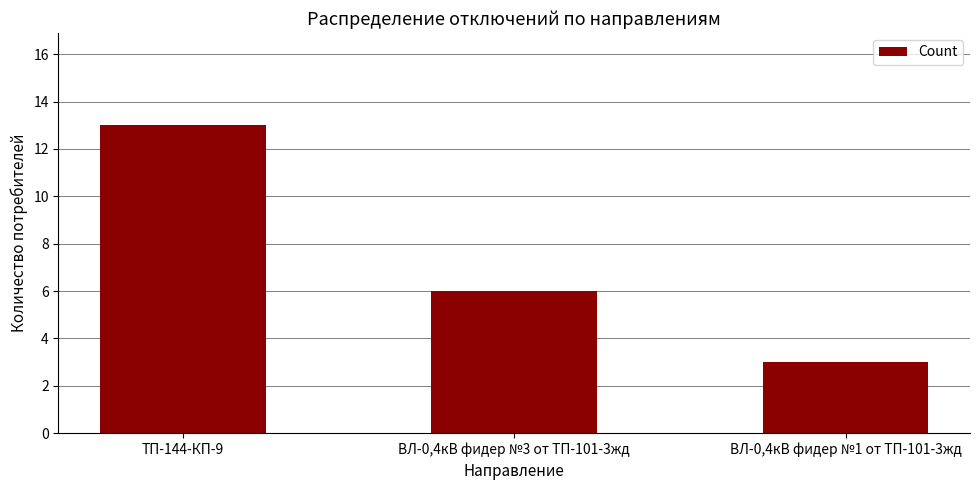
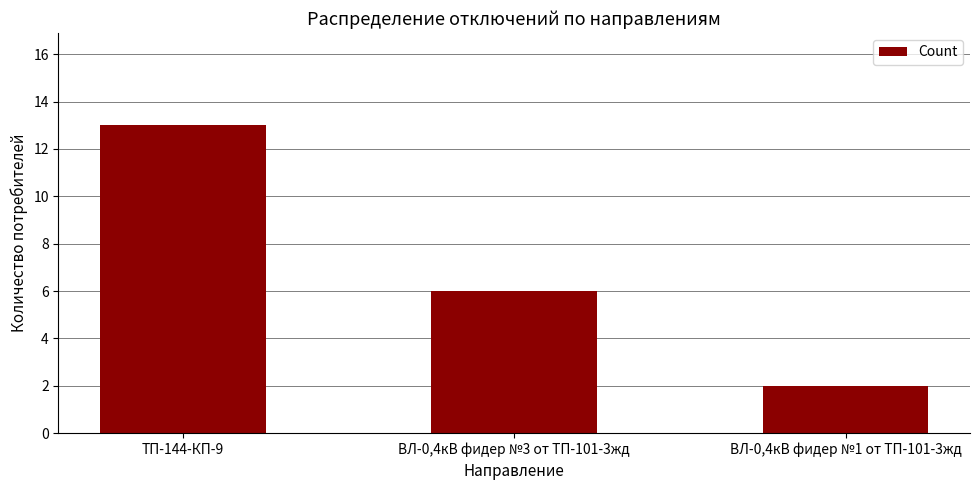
  {
    "ТП-144-КП-9": 13,
    "ВЛ-0,4кВ фидер №3 от ТП-101-3жд": 6,
-   "ВЛ-0,4кВ фидер №1 от ТП-101-3жд": 3
+   "ВЛ-0,4кВ фидер №1 от ТП-101-3жд": 2
  }
